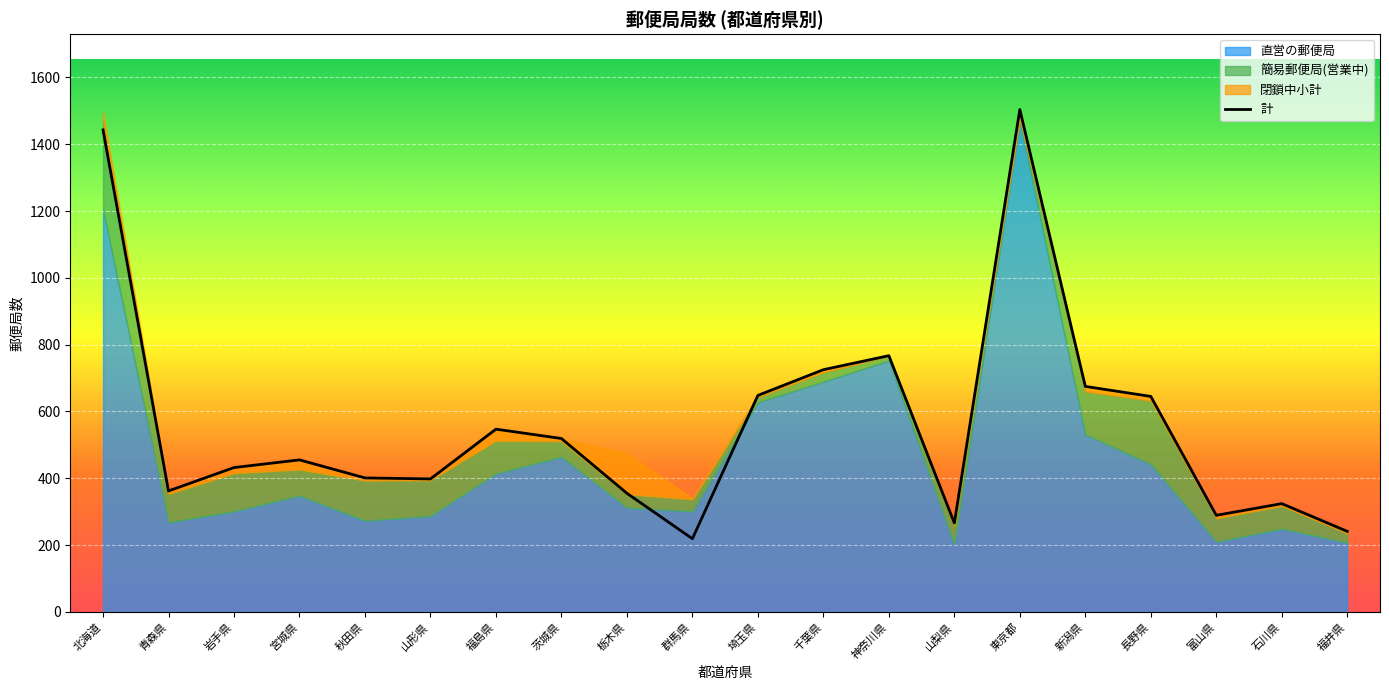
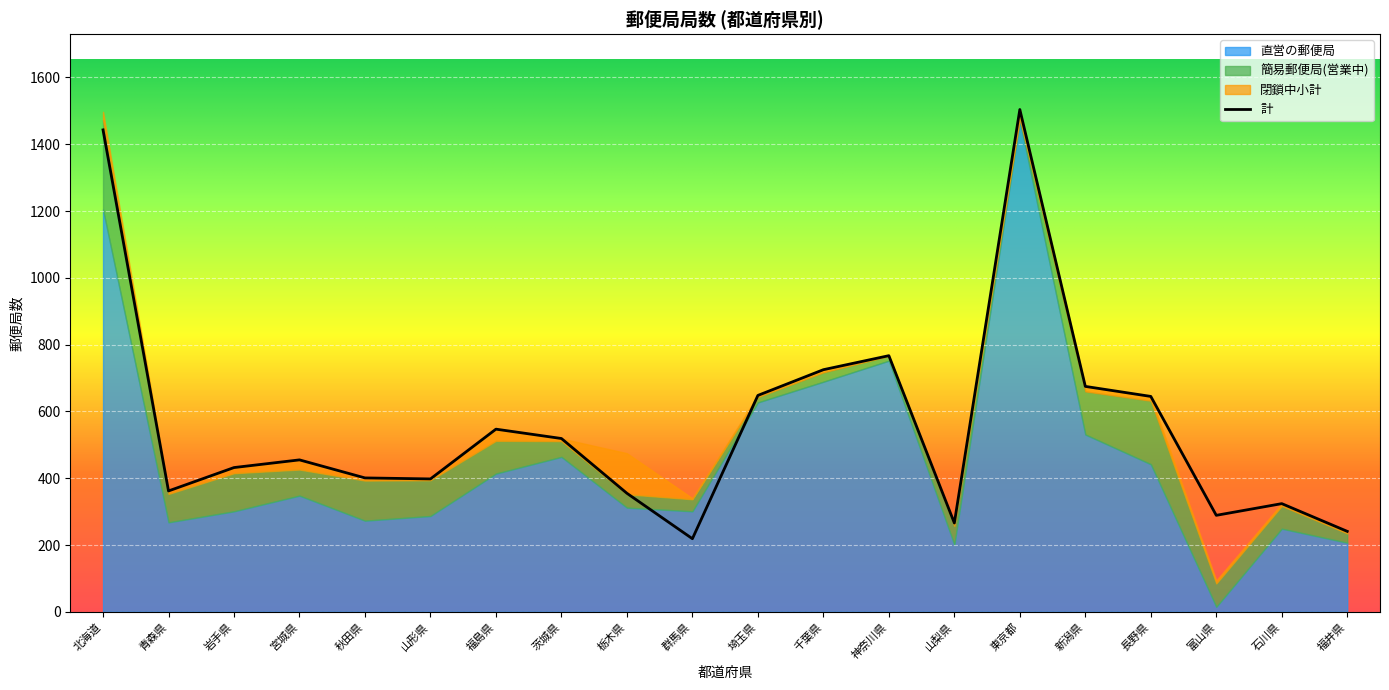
  {
    "計": {
      "北海道": 1440,
      "群馬県": 220
    },
    "直営の郵便局": {
      "北海道": 1210,
      "青森県": 270,
      "岩手県": 300,
      "宮城県": 350,
      "秋田県": 270,
      "山形県": 290,
      "福島県": 410,
      "茨城県": 460,
      "栃木県": 310,
      "群馬県": 300,
      "埼玉県": 630,
      "千葉県": 690,
      "神奈川県": 750,
      "山梨県": 200,
      "新潟県": 530,
      "長野県": 440,
-     "富山県": 210,
+     "富山県": 20,
      "石川県": 250,
      "福井県": 210
    },
    "簡易郵便局(営業中)": {
      "北海道": 270,
      "青森県": 90,
      "岩手県": 110,
      "宮城県": 80,
      "秋田県": 120,
      "福島県": 100,
      "茨城県": 50,
      "千葉県": 30,
      "山梨県": 60,
      "新潟県": 130,
      "長野県": 190,
      "富山県": 70
    },
    "閉鎖中小計": {
      "北海道": 30,
      "栃木県": 120
    }
  }
